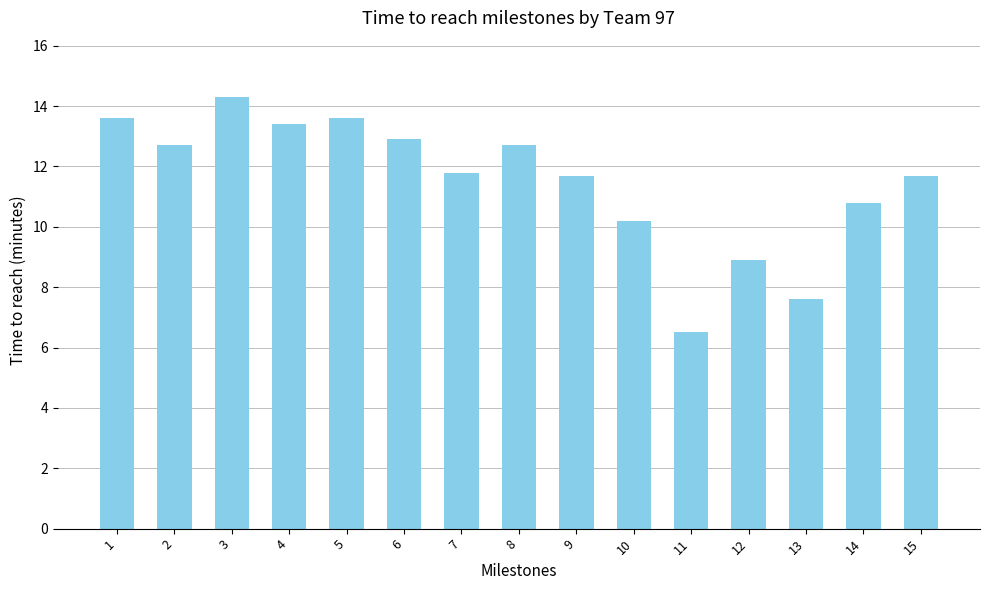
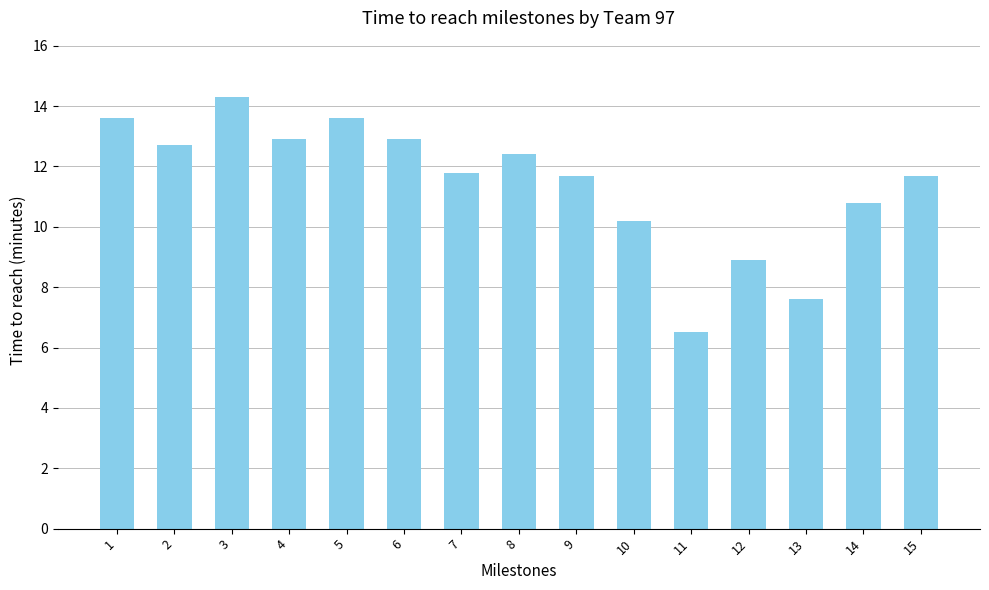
  {
    "1": 13.6,
    "2": 12.7,
    "3": 14.3,
-   "4": 13.4,
+   "4": 12.9,
    "5": 13.6,
    "6": 12.9,
    "7": 11.8,
-   "8": 12.7,
+   "8": 12.4,
    "9": 11.7,
    "10": 10.2,
    "11": 6.5,
    "12": 8.9,
    "13": 7.6,
    "14": 10.8,
    "15": 11.7
  }
